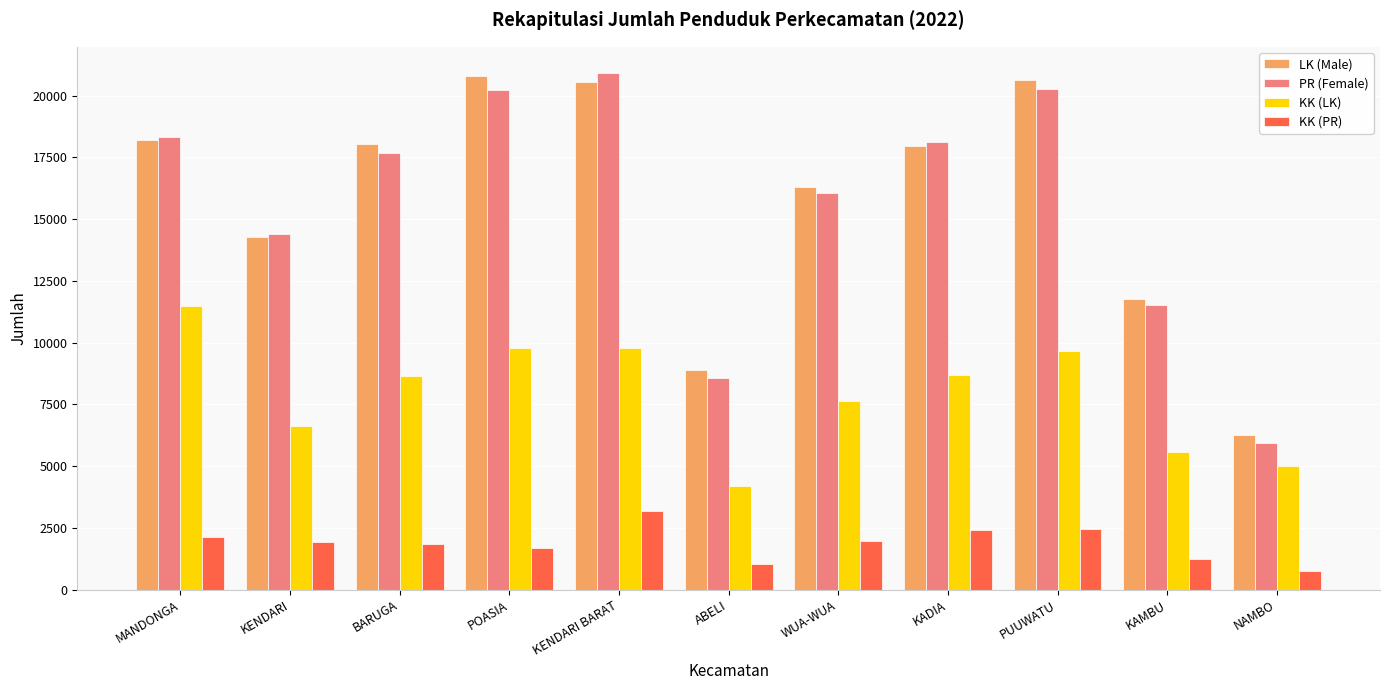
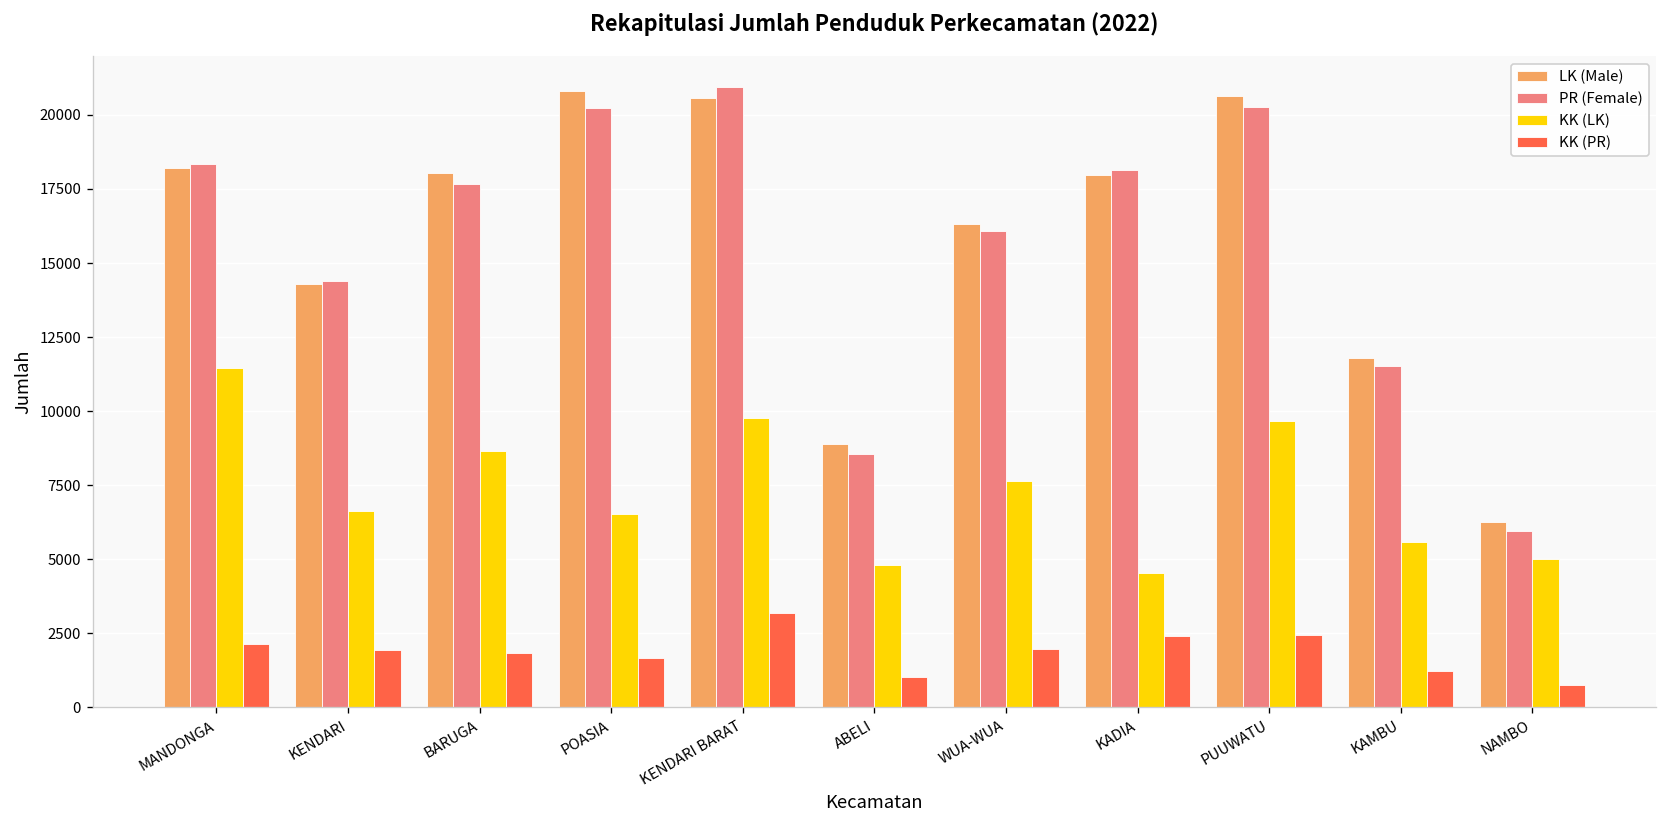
  {
    "KK (LK)": {
      "MANDONGA": 11500,
      "KENDARI": 6600,
      "BARUGA": 8700,
-     "POASIA": 9800,
+     "POASIA": 6500,
      "KENDARI BARAT": 9800,
-     "ABELI": 4200,
+     "ABELI": 4800,
      "WUA-WUA": 7600,
-     "KADIA": 8700,
+     "KADIA": 4500,
      "PUUWATU": 9700,
      "KAMBU": 5600,
      "NAMBO": 5000
    },
    "KK (PR)": {
      "MANDONGA": 2100,
      "KENDARI": 1900,
      "BARUGA": 1800,
      "POASIA": 1700,
      "KENDARI BARAT": 3200,
      "ABELI": 1000,
      "WUA-WUA": 2000,
      "KADIA": 2400,
      "PUUWATU": 2400,
      "KAMBU": 1200,
      "NAMBO": 700
    }
  }
